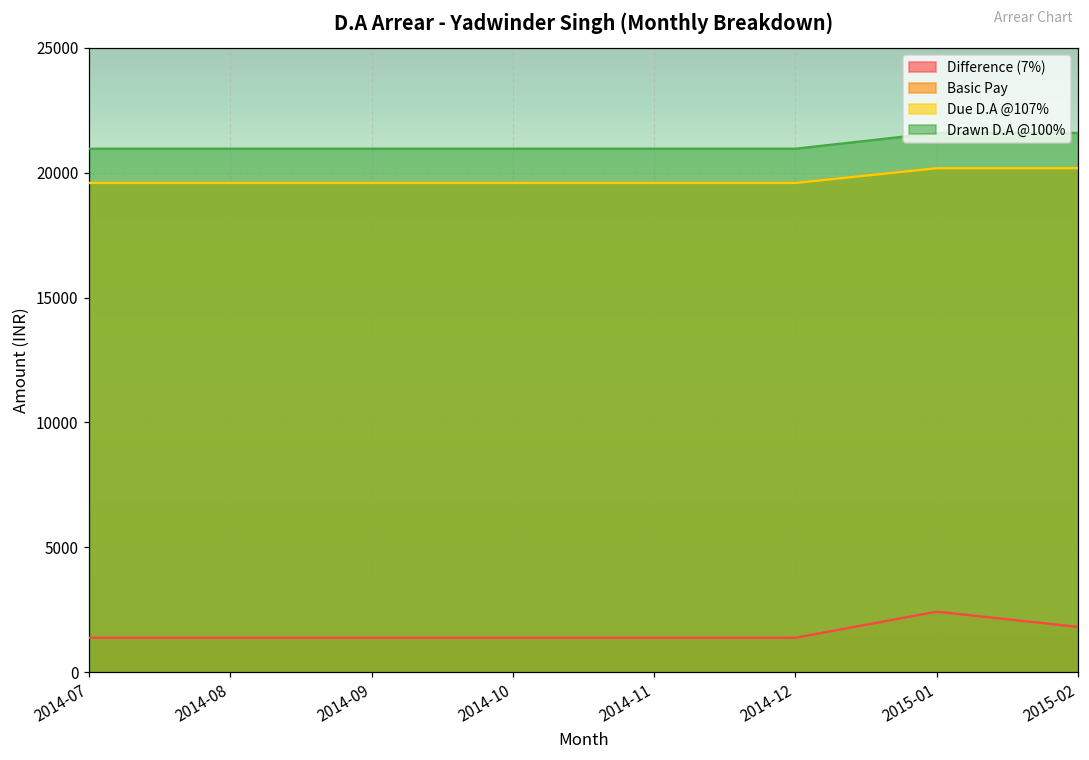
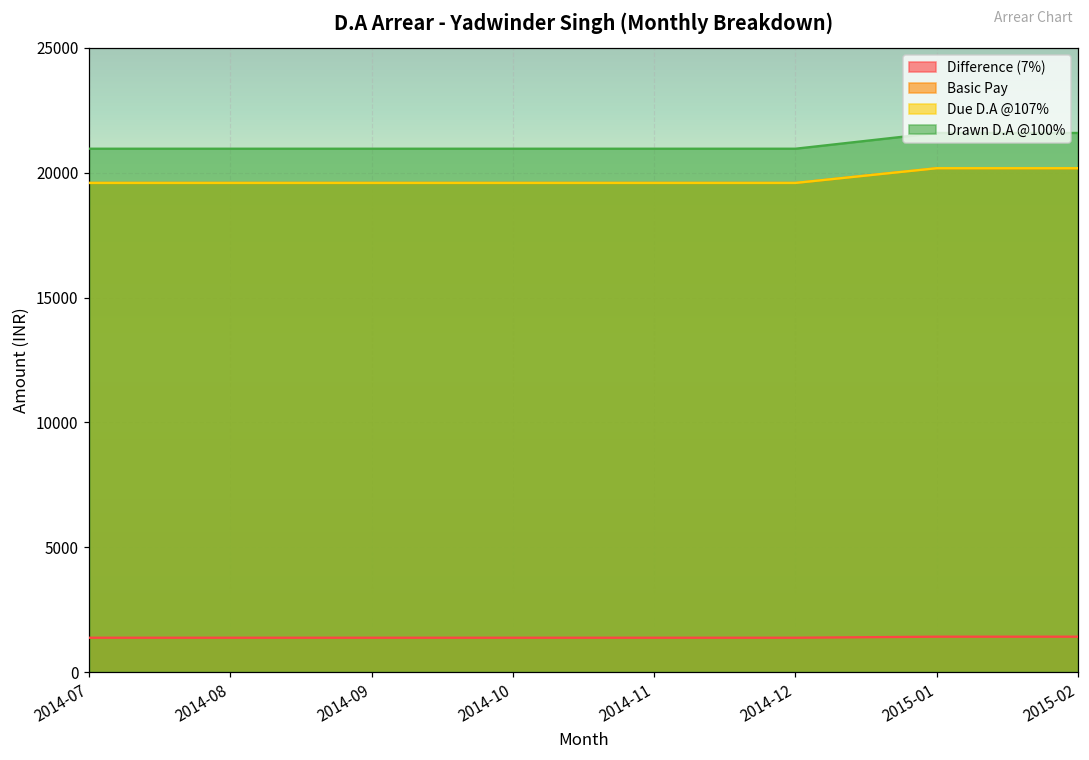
  {
    "Difference (7%)": {
      "2014-07": 1400,
      "2014-08": 1400,
      "2014-09": 1400,
      "2014-10": 1400,
      "2014-11": 1400,
      "2014-12": 1400,
-     "2015-01": 2400,
-     "2015-02": 1800
+     "2015-01": 1400,
+     "2015-02": 1400
    },
    "Due D.A @107%": {
      "2014-07": 19600,
      "2014-08": 19600,
      "2014-09": 19600,
      "2014-10": 19600,
      "2014-11": 19600,
      "2014-12": 19600,
      "2015-01": 20200,
      "2015-02": 20200
    },
    "Drawn D.A @100%": {
      "2014-07": 21000,
      "2014-08": 21000,
      "2014-09": 21000,
      "2014-10": 21000,
      "2014-11": 21000,
      "2014-12": 21000,
      "2015-02": 21600
    }
  }
